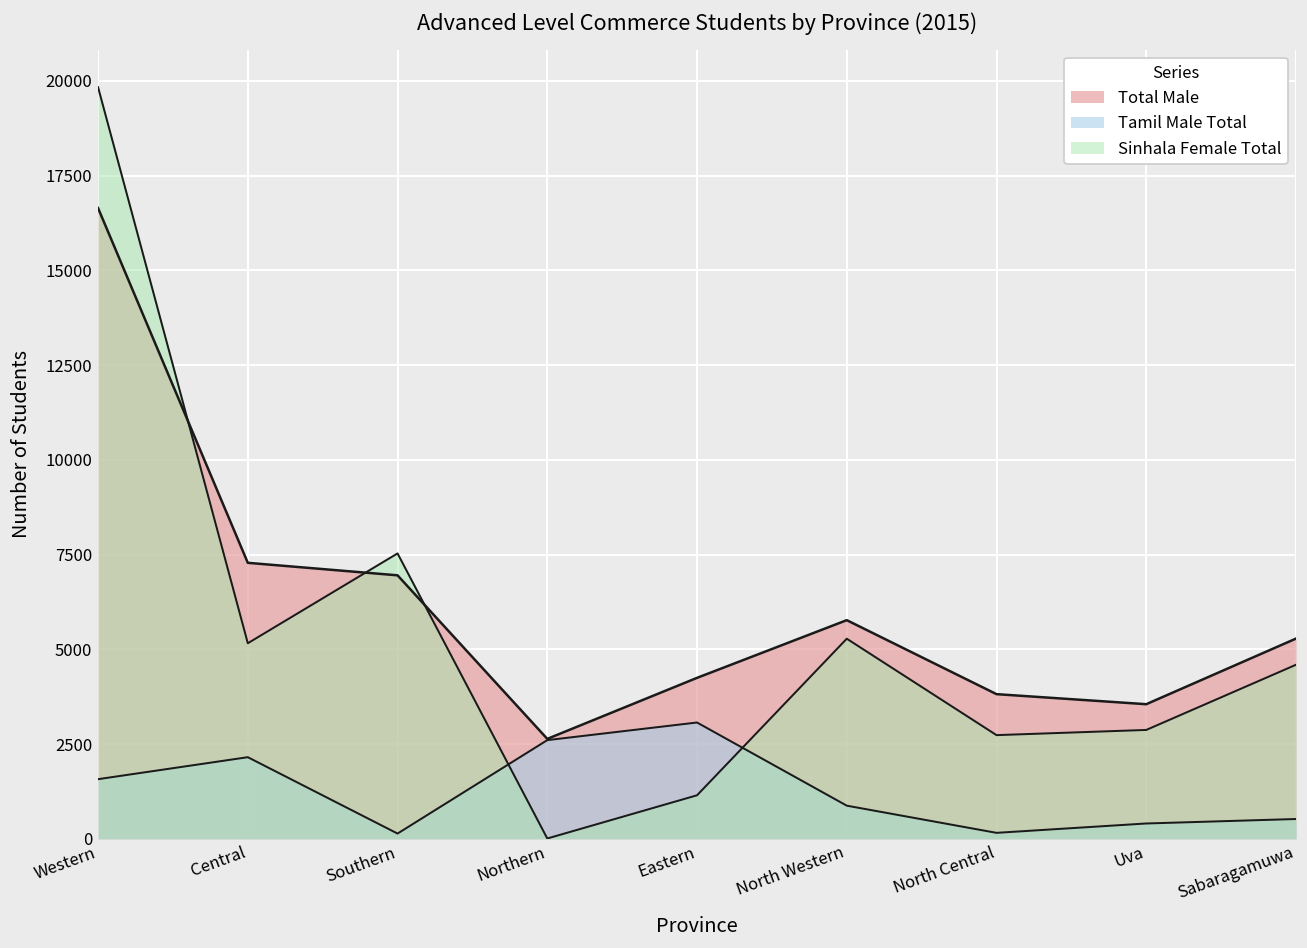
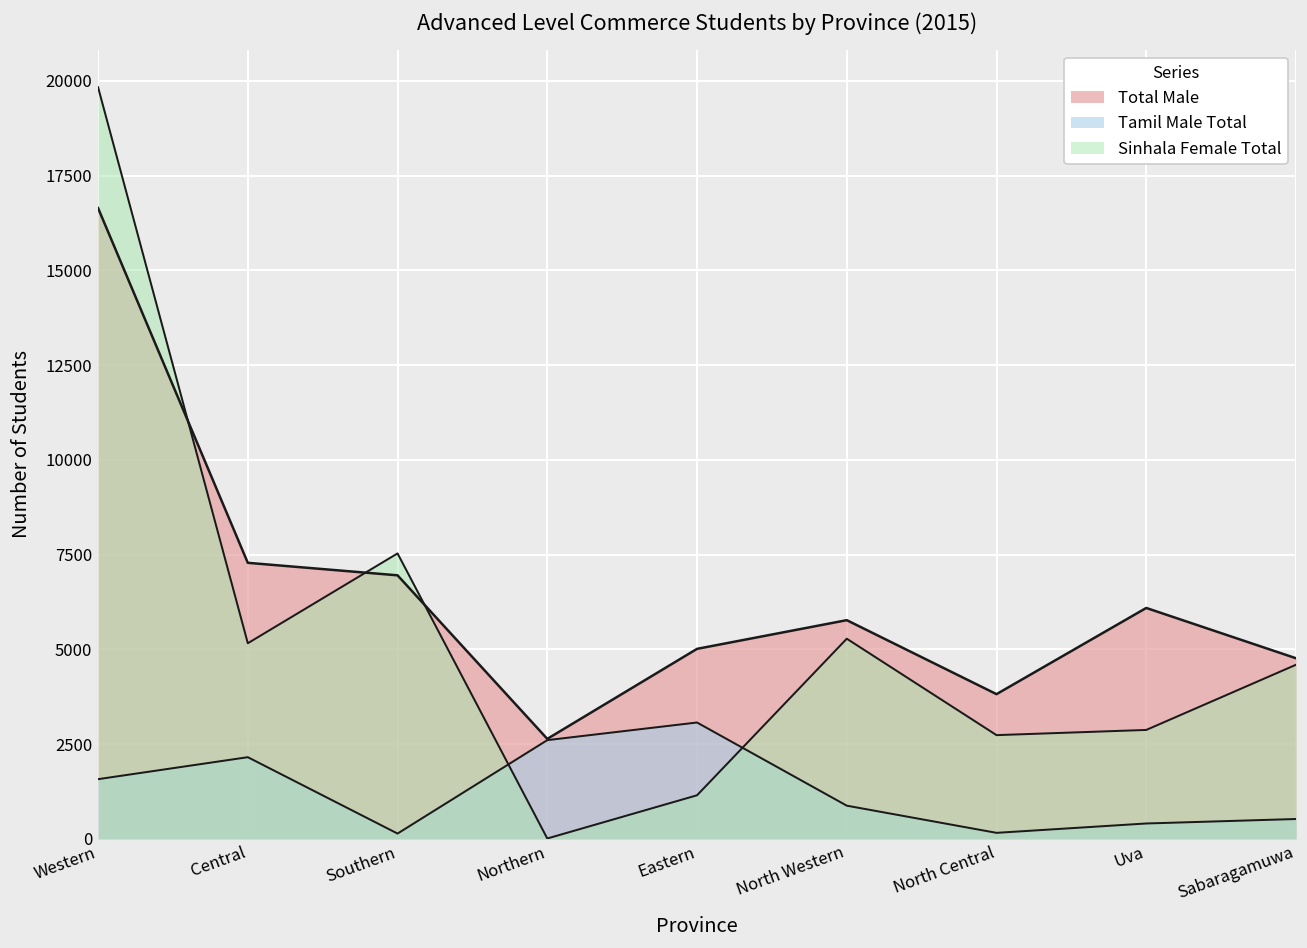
  {
    "Total Male": {
      "Western": 16600,
      "Central": 7300,
      "Southern": 7000,
-     "Eastern": 4200,
+     "Eastern": 5000,
      "North Western": 5800,
      "North Central": 3800,
-     "Uva": 3600,
-     "Sabaragamuwa": 5300
+     "Uva": 6100,
+     "Sabaragamuwa": 4800
    }
  }
